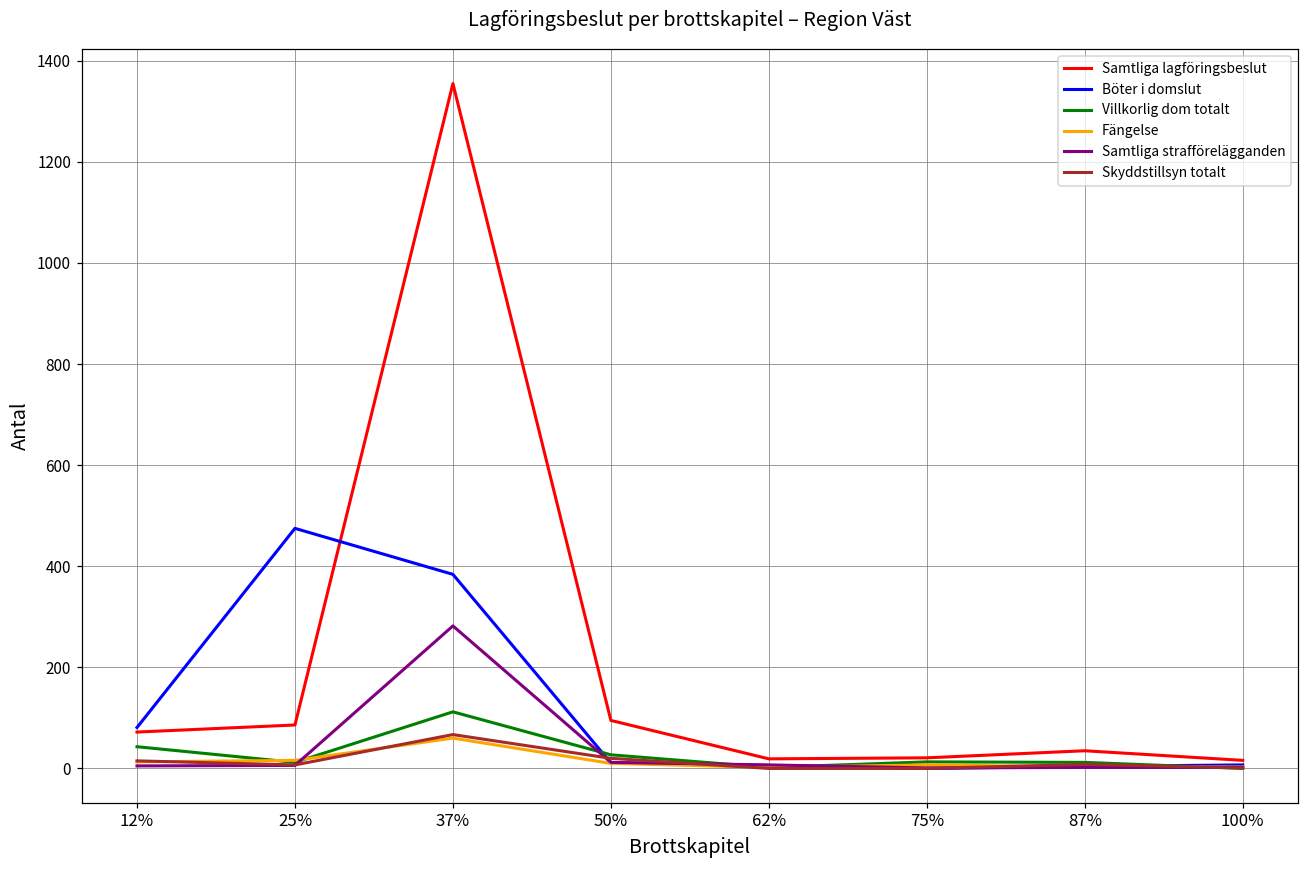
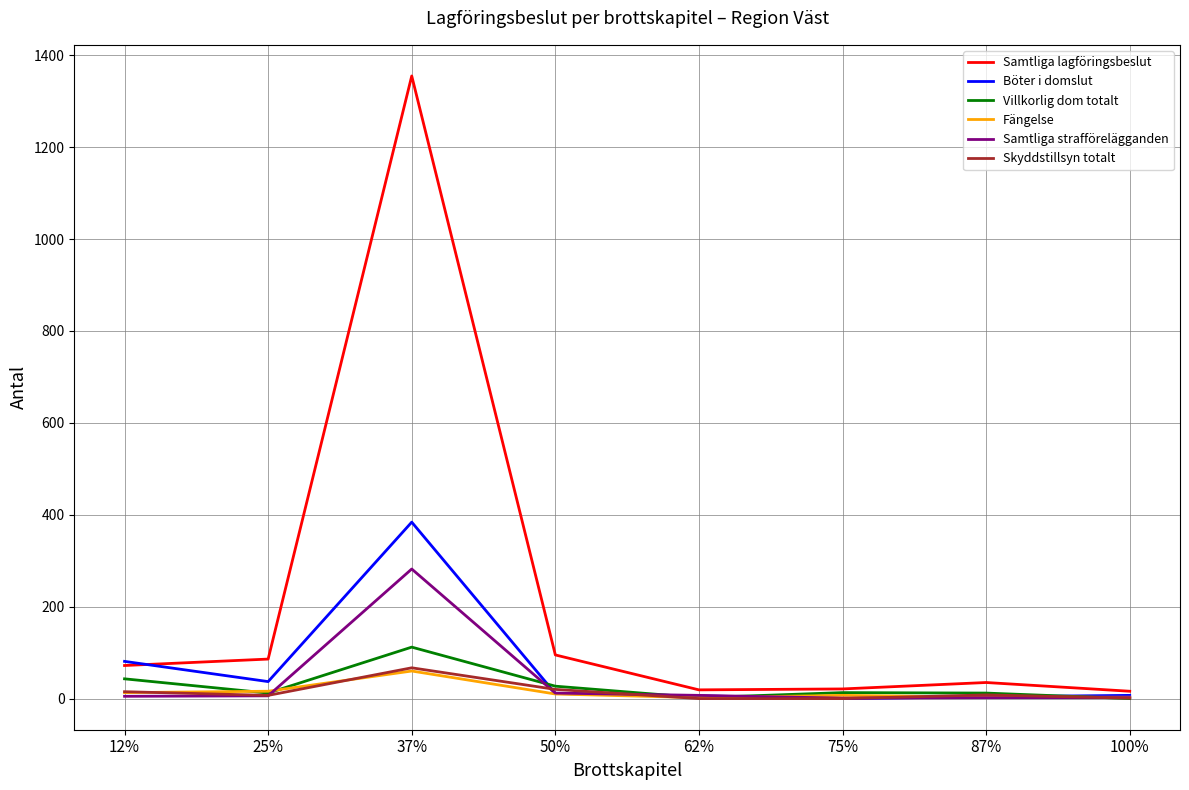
  {
    "Samtliga lagföringsbeslut": {
      "12%": 70,
      "25%": 90,
      "37%": 1360,
      "50%": 100,
      "62%": 20,
      "75%": 20,
      "87%": 40,
      "100%": 20
    },
    "Böter i domslut": {
      "12%": 80,
-     "25%": 480,
+     "25%": 40,
      "37%": 380
    },
    "Villkorlig dom totalt": {
      "12%": 40,
      "37%": 110,
      "50%": 30,
      "75%": 10
    },
    "Fängelse": {
      "37%": 60,
      "75%": 10
    },
    "Samtliga strafförelägganden": {
      "12%": 10,
      "37%": 280
    },
    "Skyddstillsyn totalt": {
      "37%": 70,
      "50%": 20
    }
  }
